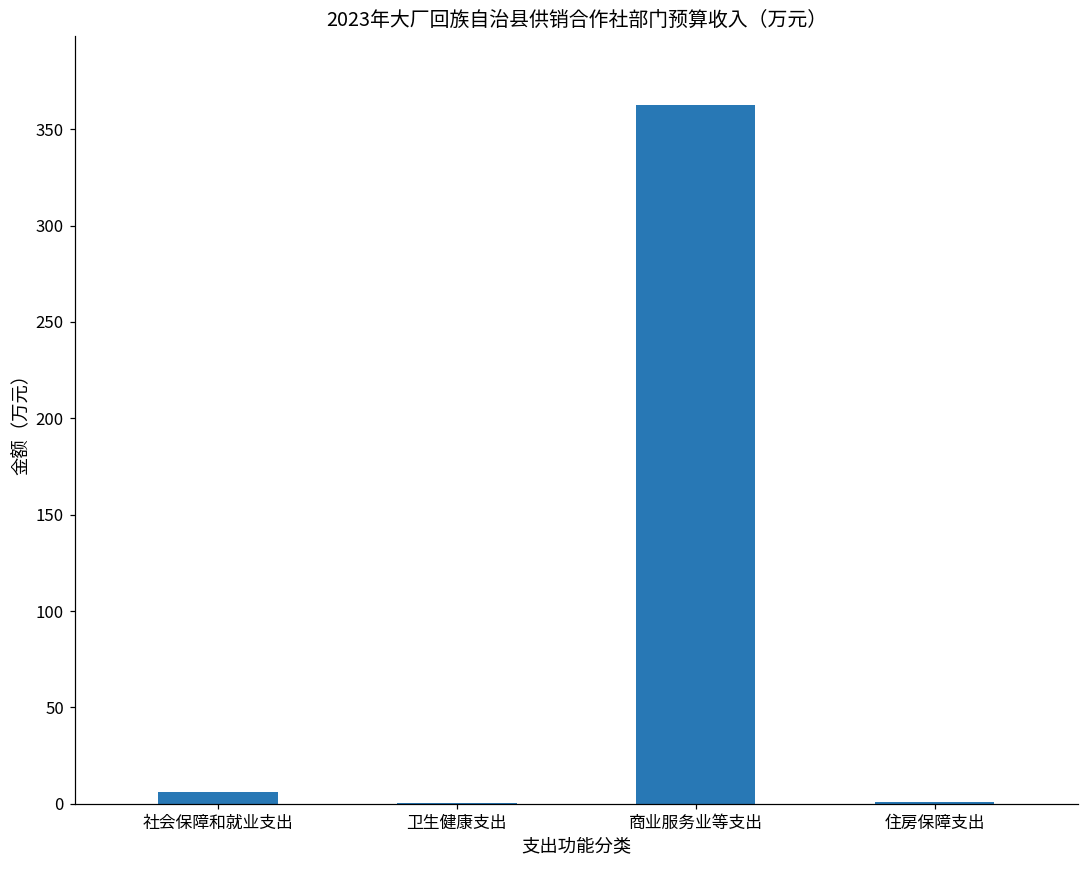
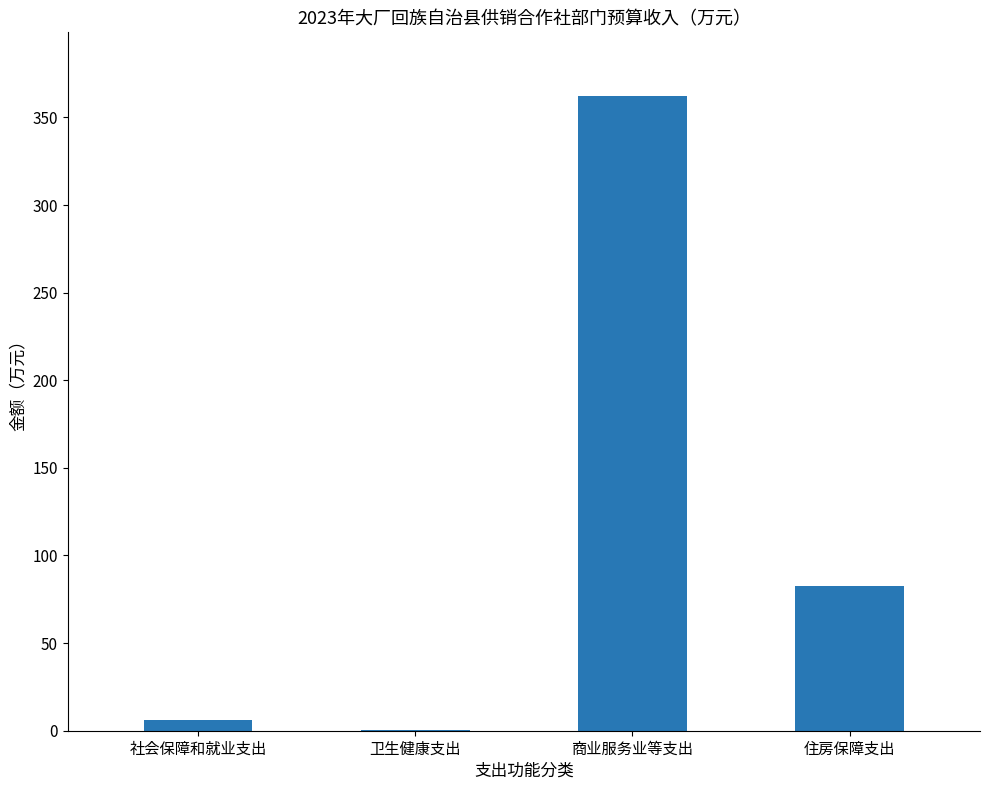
  {
    "社会保障和就业支出": 6,
    "商业服务业等支出": 362,
-   "住房保障支出": 1
+   "住房保障支出": 83
  }
